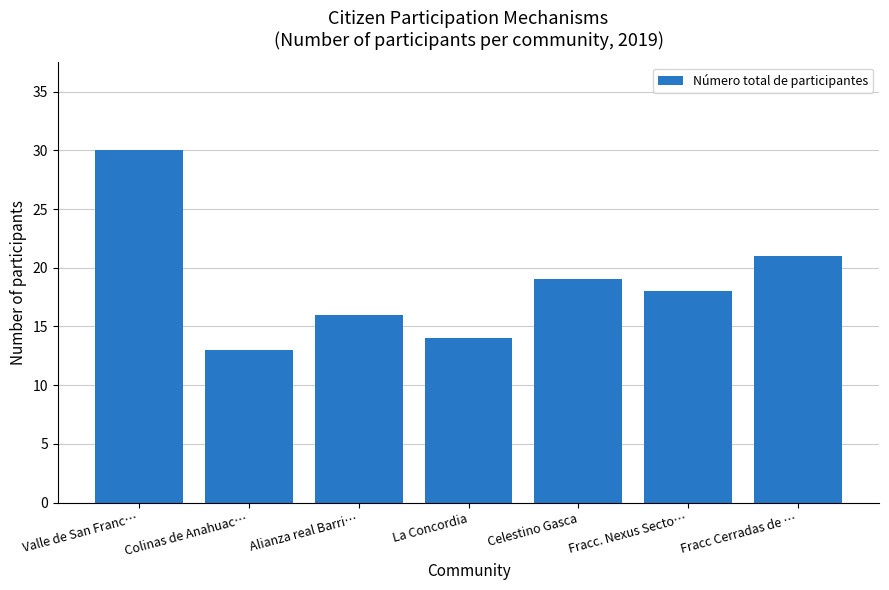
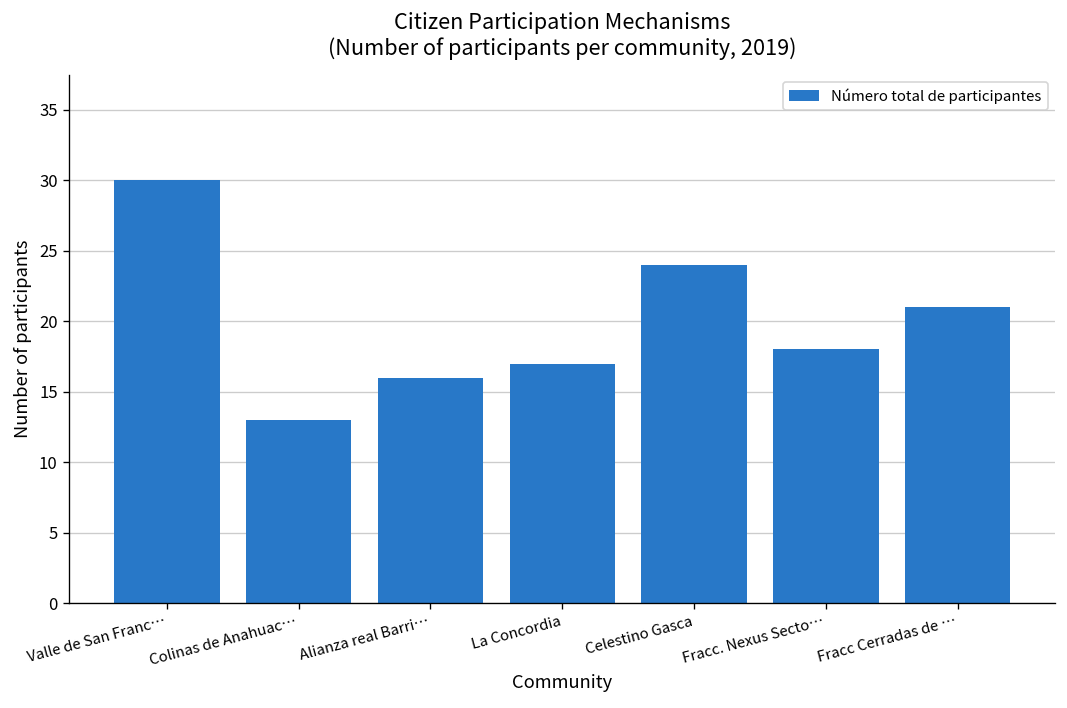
  {
    "Valle de San Franc…": 30,
    "Colinas de Anahuac…": 13,
    "Alianza real Barri…": 16,
-   "La Concordia": 14,
-   "Celestino Gasca": 19,
+   "La Concordia": 17,
+   "Celestino Gasca": 24,
    "Fracc. Nexus Secto…": 18,
    "Fracc Cerradas de …": 21
  }
